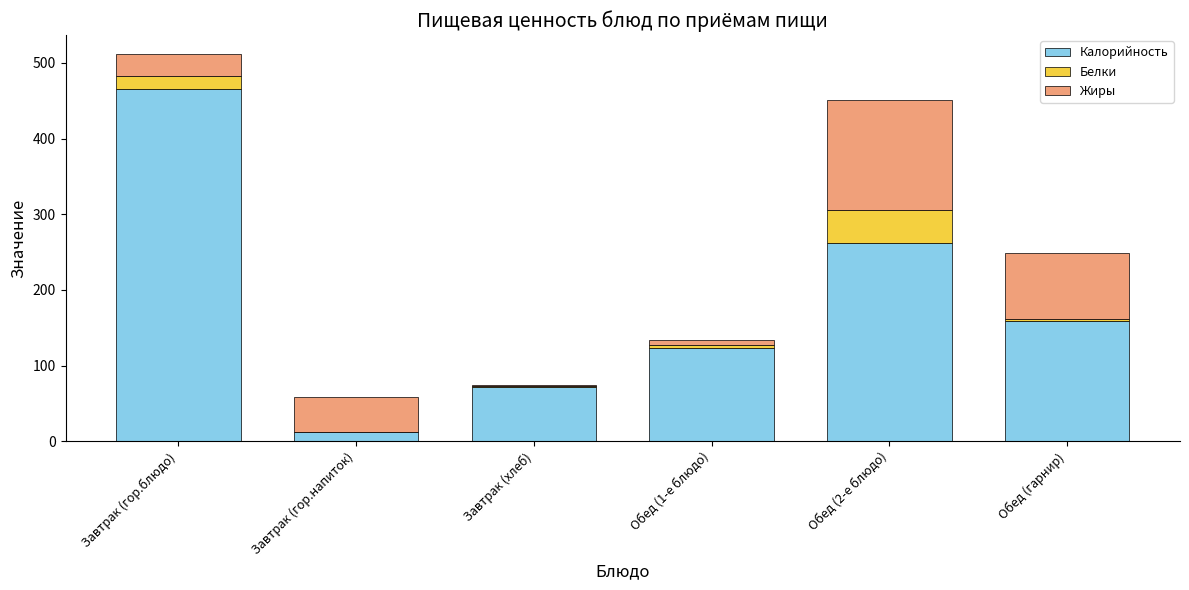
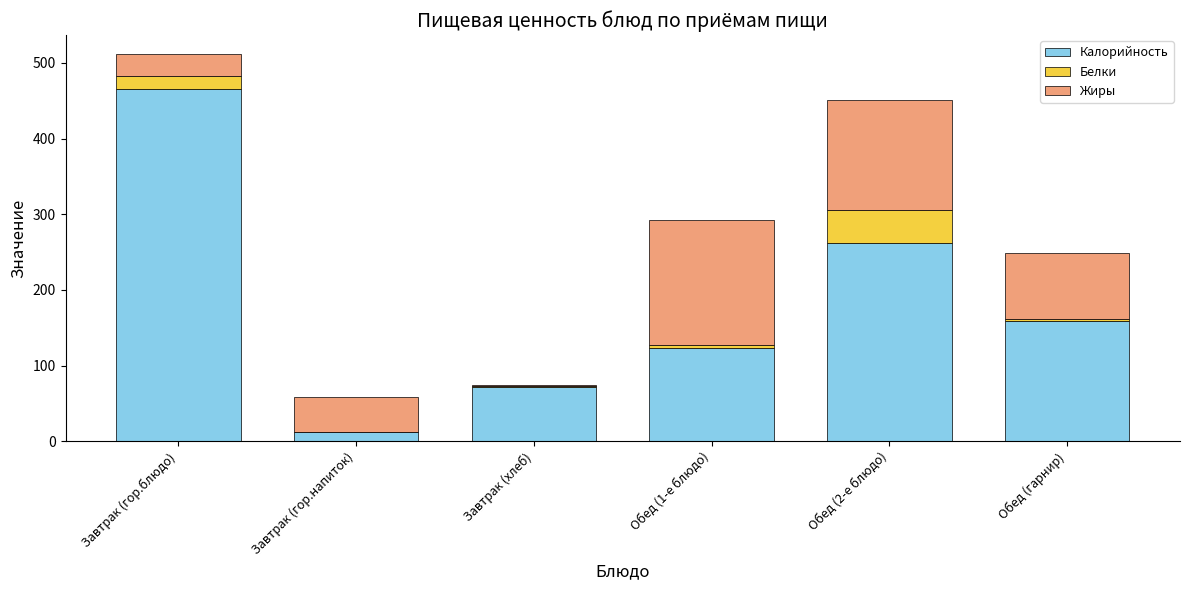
  {
    "Калорийность": {
      "Завтрак (гор.блюдо)": 470,
      "Завтрак (гор.напиток)": 10,
      "Завтрак (хлеб)": 70,
      "Обед (1-е блюдо)": 120,
      "Обед (2-е блюдо)": 260,
      "Обед (гарнир)": 160
    },
    "Белки": {
      "Завтрак (гор.блюдо)": 20,
      "Обед (1-е блюдо)": 0,
      "Обед (2-е блюдо)": 40
    },
    "Жиры": {
      "Завтрак (гор.блюдо)": 30,
      "Завтрак (гор.напиток)": 50,
-     "Обед (1-е блюдо)": 10,
+     "Обед (1-е блюдо)": 170,
      "Обед (2-е блюдо)": 140,
      "Обед (гарнир)": 90
    }
  }
